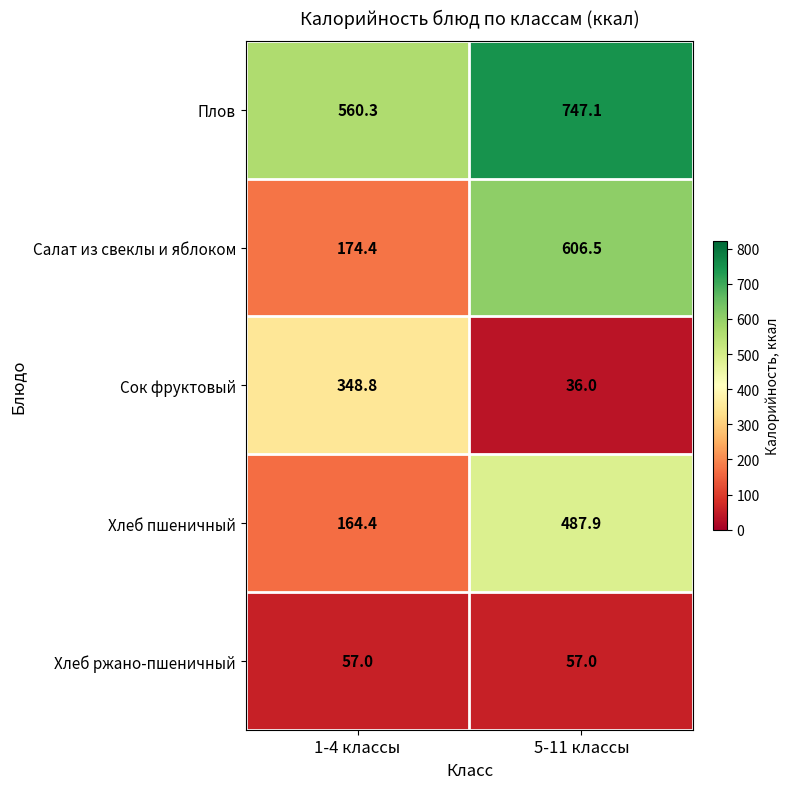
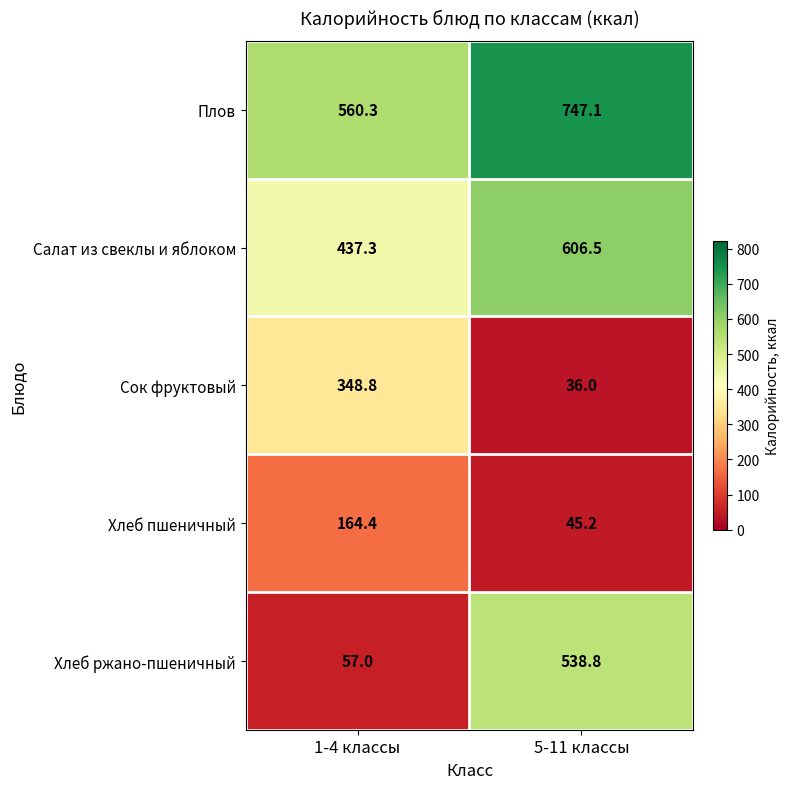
  {
    "Плов": {
      "1-4 классы": 560.3,
      "5-11 классы": 747.1
    },
    "Салат из свеклы и яблоком": {
-     "1-4 классы": 174.4,
+     "1-4 классы": 437.3,
      "5-11 классы": 606.5
    },
    "Сок фруктовый": {
      "1-4 классы": 348.8,
      "5-11 классы": 36.0
    },
    "Хлеб пшеничный": {
      "1-4 классы": 164.4,
-     "5-11 классы": 487.9
+     "5-11 классы": 45.2
    },
    "Хлеб ржано-пшеничный": {
      "1-4 классы": 57.0,
-     "5-11 классы": 57.0
+     "5-11 классы": 538.8
    }
  }
